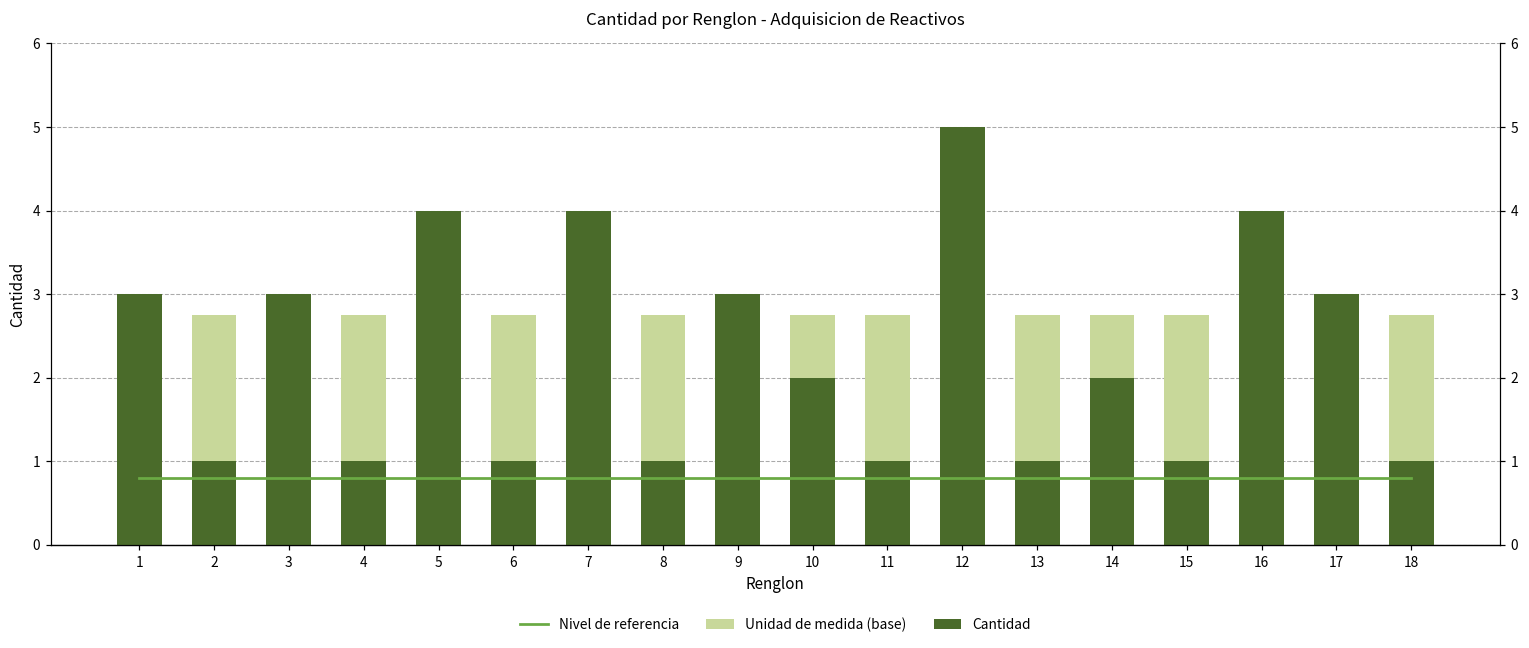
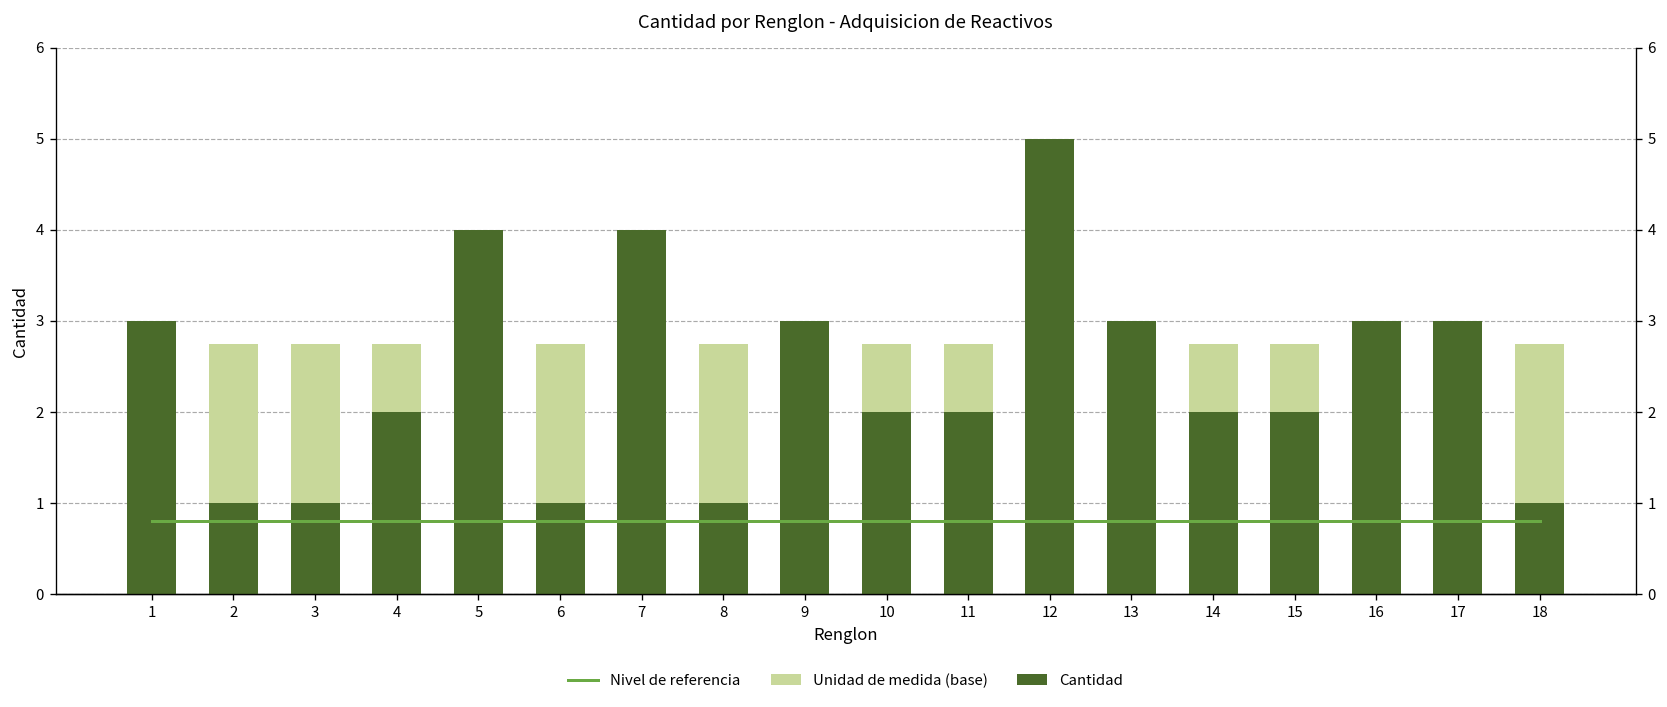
  {
    "Nivel de referencia": {
      "1": 0.8,
      "2": 0.8,
      "3": 0.8,
      "4": 0.8,
      "5": 0.8,
      "6": 0.8,
      "7": 0.8,
      "8": 0.8,
      "9": 0.8,
      "10": 0.8,
      "11": 0.8,
      "12": 0.8,
      "13": 0.8,
      "14": 0.8,
      "15": 0.8,
      "16": 0.8,
      "17": 0.8,
      "18": 0.8
    },
    "Unidad de medida (base)": {
      "2": 2.8,
      "4": 2.8,
      "6": 2.8,
      "8": 2.8,
      "10": 2.8,
      "11": 2.8,
      "14": 2.8,
      "15": 2.8,
      "18": 2.8
    },
    "Cantidad": {
      "1": 3,
-     "3": 3,
-     "4": 1,
+     "3": 1,
+     "4": 2,
      "5": 4,
      "7": 4,
      "9": 3,
-     "11": 1,
+     "11": 2,
      "12": 5,
-     "13": 1,
-     "15": 1,
-     "16": 4,
+     "13": 3,
+     "15": 2,
+     "16": 3,
      "17": 3
    }
  }
